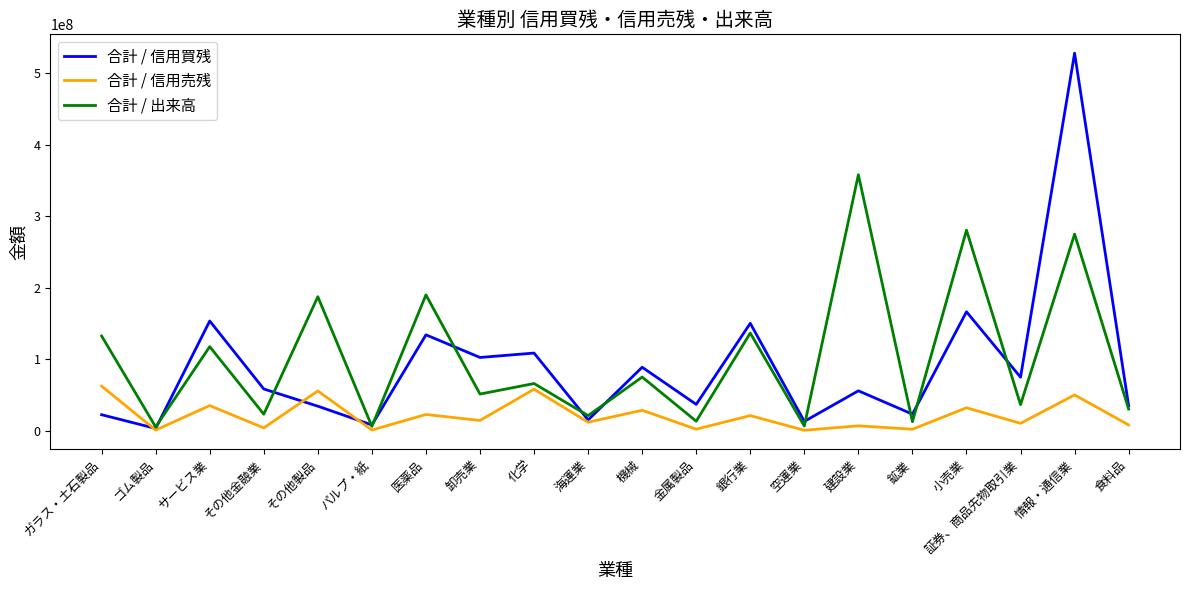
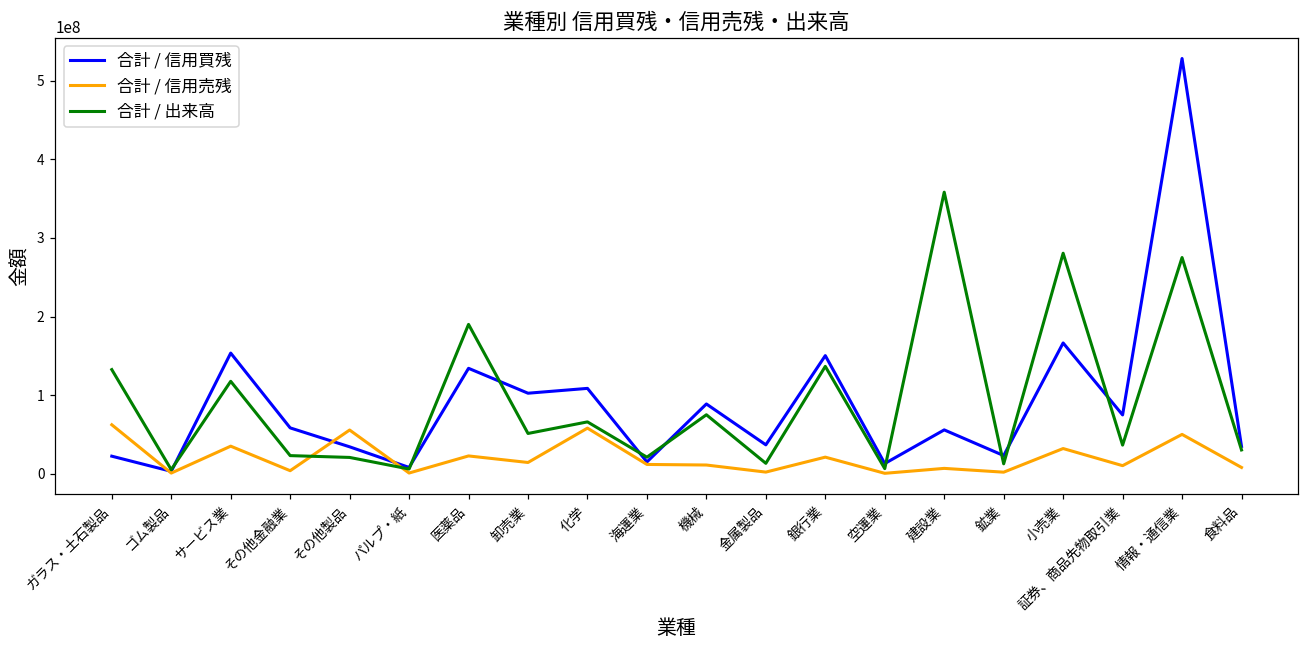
  {
    "合計 / 信用買残": {
      "ガラス・土石製品": 20000000,
      "サービス業": 150000000,
      "その他金融業": 60000000,
      "その他製品": 30000000,
      "医薬品": 130000000,
      "卸売業": 100000000,
      "化学": 110000000,
      "機械": 90000000,
      "金属製品": 40000000,
      "銀行業": 150000000,
      "空運業": 10000000,
      "建設業": 60000000,
      "鉱業": 20000000,
      "小売業": 170000000,
      "証券、商品先物取引業": 70000000,
      "情報・通信業": 530000000,
      "食料品": 30000000
    },
    "合計 / 信用売残": {
      "ガラス・土石製品": 60000000,
      "サービス業": 40000000,
      "その他金融業": 0,
      "その他製品": 60000000,
      "パルプ・紙": 0,
      "医薬品": 20000000,
      "卸売業": 10000000,
      "化学": 60000000,
-     "機械": 30000000,
+     "機械": 10000000,
      "金属製品": 0,
      "銀行業": 20000000,
      "空運業": 0,
      "建設業": 10000000,
      "鉱業": 0,
      "小売業": 30000000,
      "証券、商品先物取引業": 10000000,
      "情報・通信業": 50000000,
      "食料品": 10000000
    },
    "合計 / 出来高": {
      "ガラス・土石製品": 130000000,
      "サービス業": 120000000,
      "その他金融業": 20000000,
-     "その他製品": 190000000,
+     "その他製品": 20000000,
      "医薬品": 190000000,
      "卸売業": 50000000,
      "化学": 70000000,
      "海運業": 20000000,
      "機械": 80000000,
      "金属製品": 10000000,
      "銀行業": 140000000,
      "空運業": 10000000,
      "建設業": 360000000,
      "鉱業": 10000000,
      "小売業": 280000000,
      "証券、商品先物取引業": 40000000,
      "情報・通信業": 280000000,
      "食料品": 30000000
    }
  }
